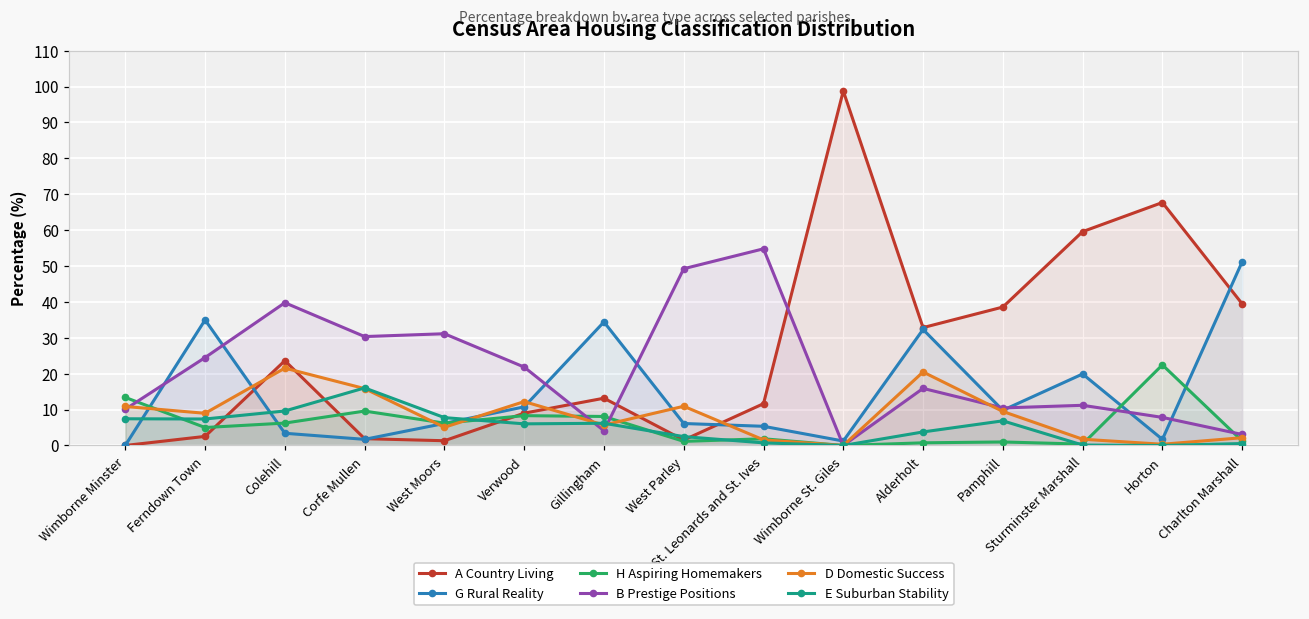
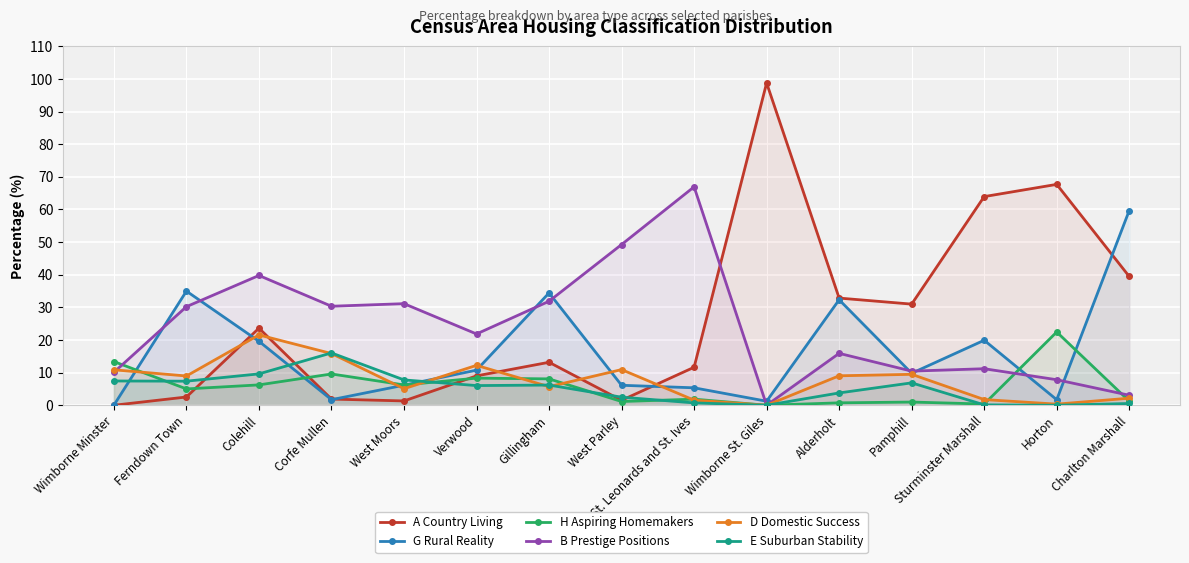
  {
    "A Country Living": {
      "Ferndown Town": 3,
      "Colehill": 24,
      "West Moors": 1,
      "Gillingham": 13,
      "St. Leonards and St. Ives": 12,
      "Wimborne St. Giles": 99,
-     "Pamphill": 39,
-     "Sturminster Marshall": 60,
+     "Pamphill": 31,
+     "Sturminster Marshall": 64,
      "Horton": 68,
      "Charlton Marshall": 39
    },
    "G Rural Reality": {
      "Ferndown Town": 35,
-     "Colehill": 3,
+     "Colehill": 20,
      "Verwood": 11,
      "Gillingham": 34,
      "West Parley": 6,
      "St. Leonards and St. Ives": 5,
      "Wimborne St. Giles": 1,
      "Sturminster Marshall": 20,
      "Horton": 2,
-     "Charlton Marshall": 51
+     "Charlton Marshall": 60
    },
    "B Prestige Positions": {
-     "Ferndown Town": 24,
+     "Ferndown Town": 30,
      "Colehill": 40,
      "Corfe Mullen": 30,
      "West Moors": 31,
      "Verwood": 22,
-     "Gillingham": 4,
+     "Gillingham": 32,
      "West Parley": 49,
-     "St. Leonards and St. Ives": 55,
+     "St. Leonards and St. Ives": 67,
      "Alderholt": 16,
      "Sturminster Marshall": 11,
      "Horton": 8,
      "Charlton Marshall": 3
    },
    "D Domestic Success": {
      "Ferndown Town": 9,
      "Colehill": 22,
      "West Moors": 5,
      "Verwood": 12,
      "West Parley": 11,
-     "Alderholt": 20,
+     "Alderholt": 9,
      "Sturminster Marshall": 2,
      "Charlton Marshall": 2
    }
  }
